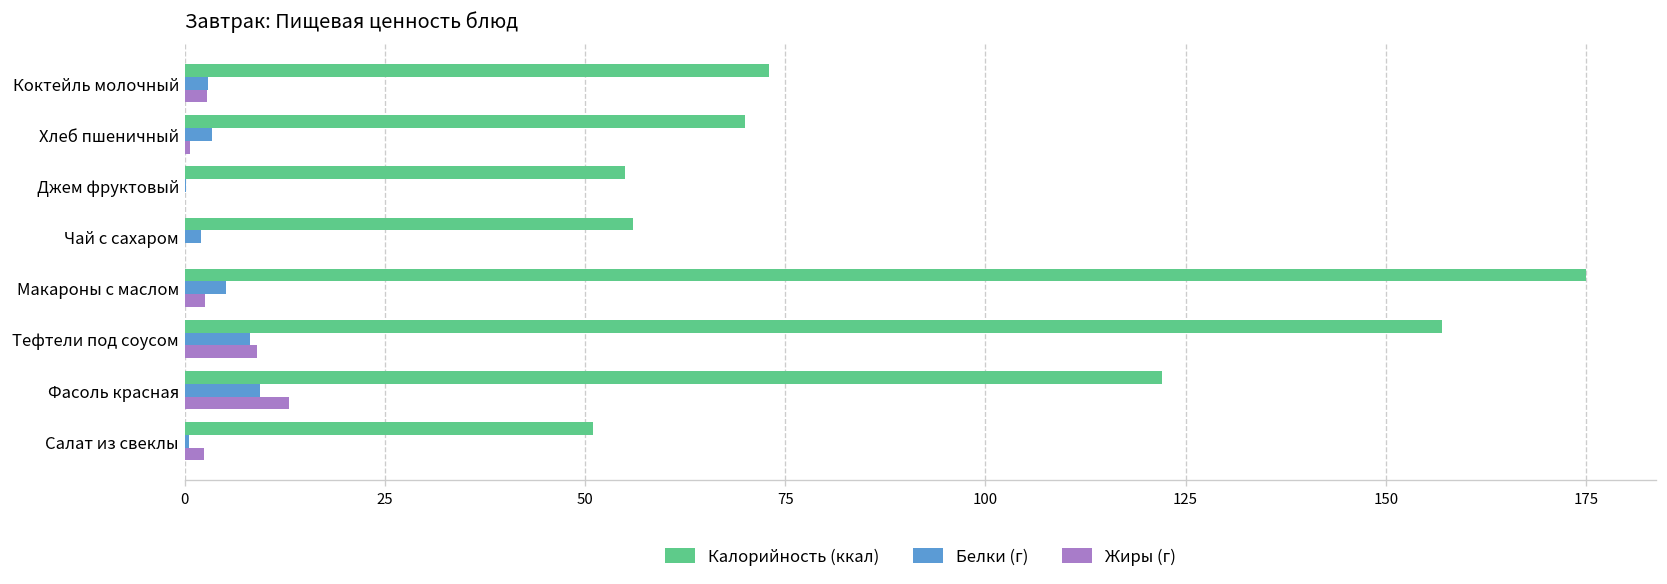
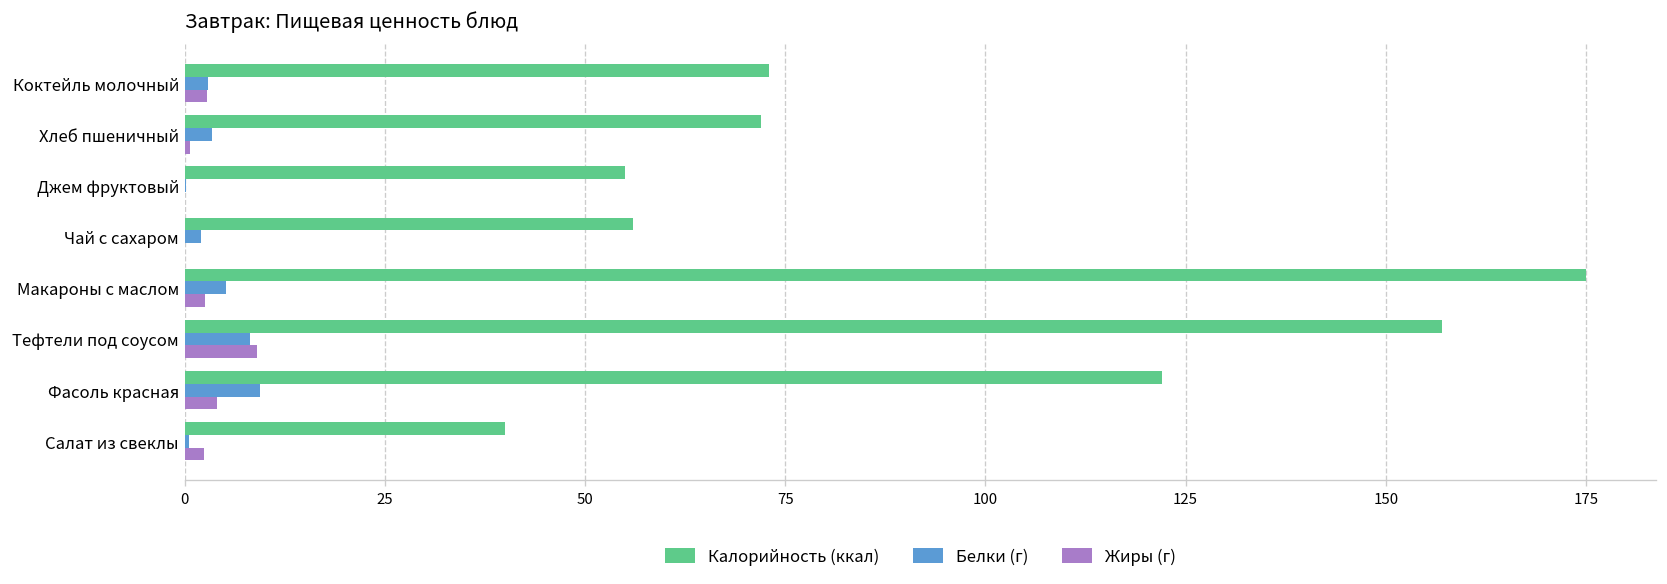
  {
    "Калорийность (ккал)": {
      "Коктейль молочный": 73,
-     "Хлеб пшеничный": 70,
+     "Хлеб пшеничный": 72,
      "Джем фруктовый": 55,
      "Чай с сахаром": 56,
      "Макароны с маслом": 175,
      "Тефтели под соусом": 157,
      "Фасоль красная": 122,
-     "Салат из свеклы": 51
+     "Салат из свеклы": 40
    },
    "Белки (г)": {
      "Коктейль молочный": 3,
      "Хлеб пшеничный": 3,
      "Чай с сахаром": 2,
      "Макароны с маслом": 5,
      "Тефтели под соусом": 8,
      "Фасоль красная": 9,
      "Салат из свеклы": 1
    },
    "Жиры (г)": {
      "Коктейль молочный": 3,
      "Хлеб пшеничный": 1,
      "Джем фруктовый": 0,
      "Макароны с маслом": 3,
      "Тефтели под соусом": 9,
-     "Фасоль красная": 13,
+     "Фасоль красная": 4,
      "Салат из свеклы": 2
    }
  }
